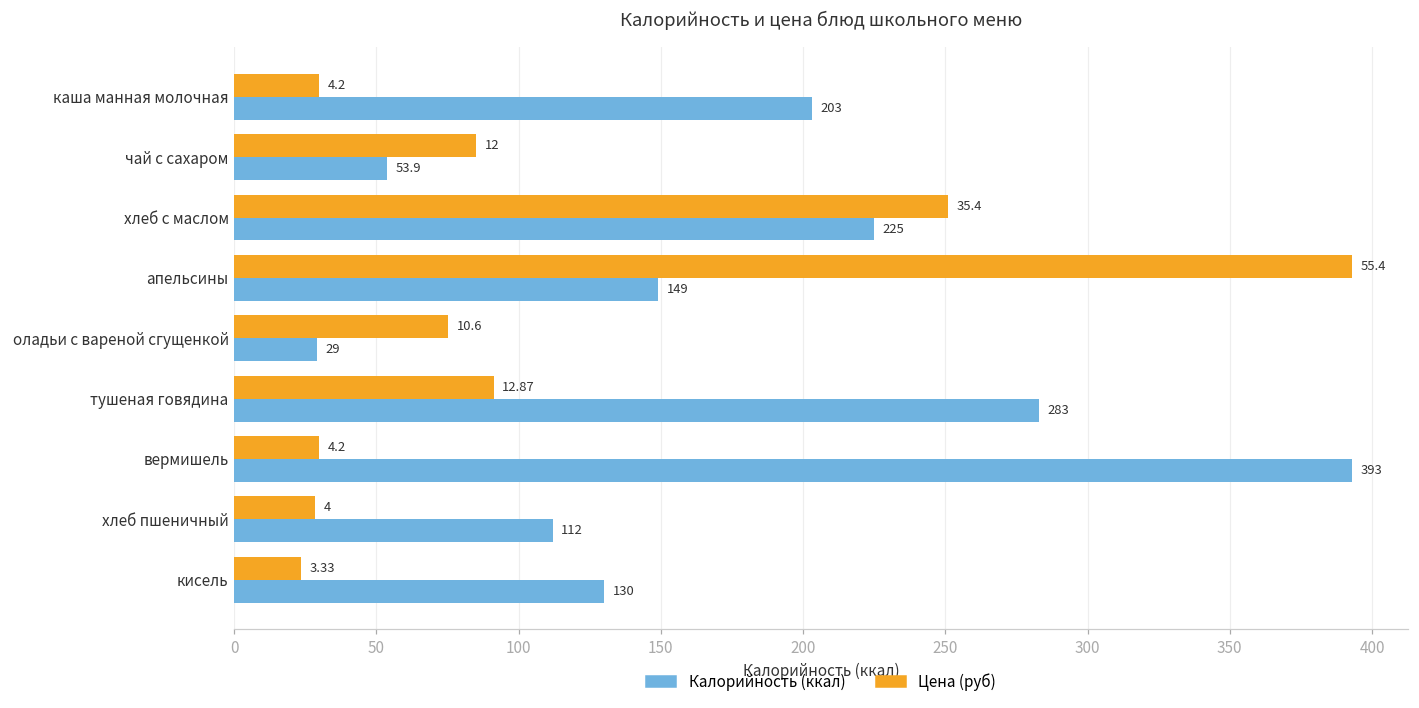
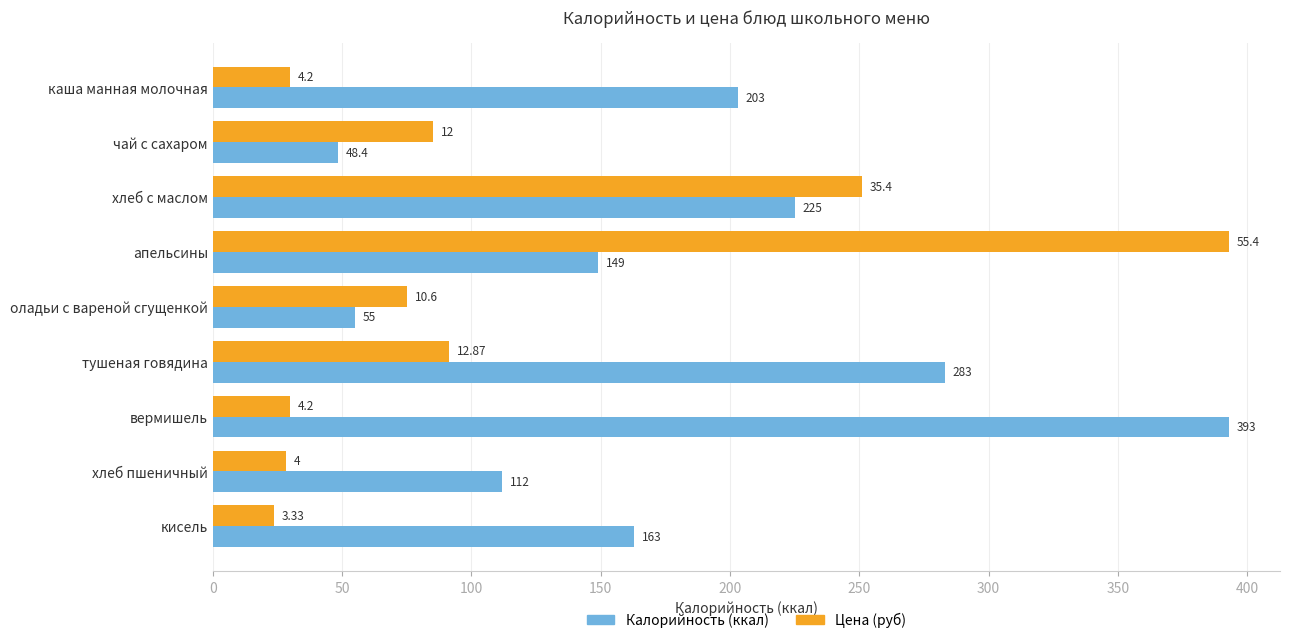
  {
    "Калорийность (ккал)": {
      "каша манная молочная": 203,
-     "чай с сахаром": 53.9,
+     "чай с сахаром": 48.4,
      "хлеб с маслом": 225,
      "апельсины": 149,
-     "оладьи с вареной сгущенкой": 29,
+     "оладьи с вареной сгущенкой": 55,
      "тушеная говядина": 283,
      "вермишель": 393,
      "хлеб пшеничный": 112,
-     "кисель": 130
+     "кисель": 163
    }
  }
